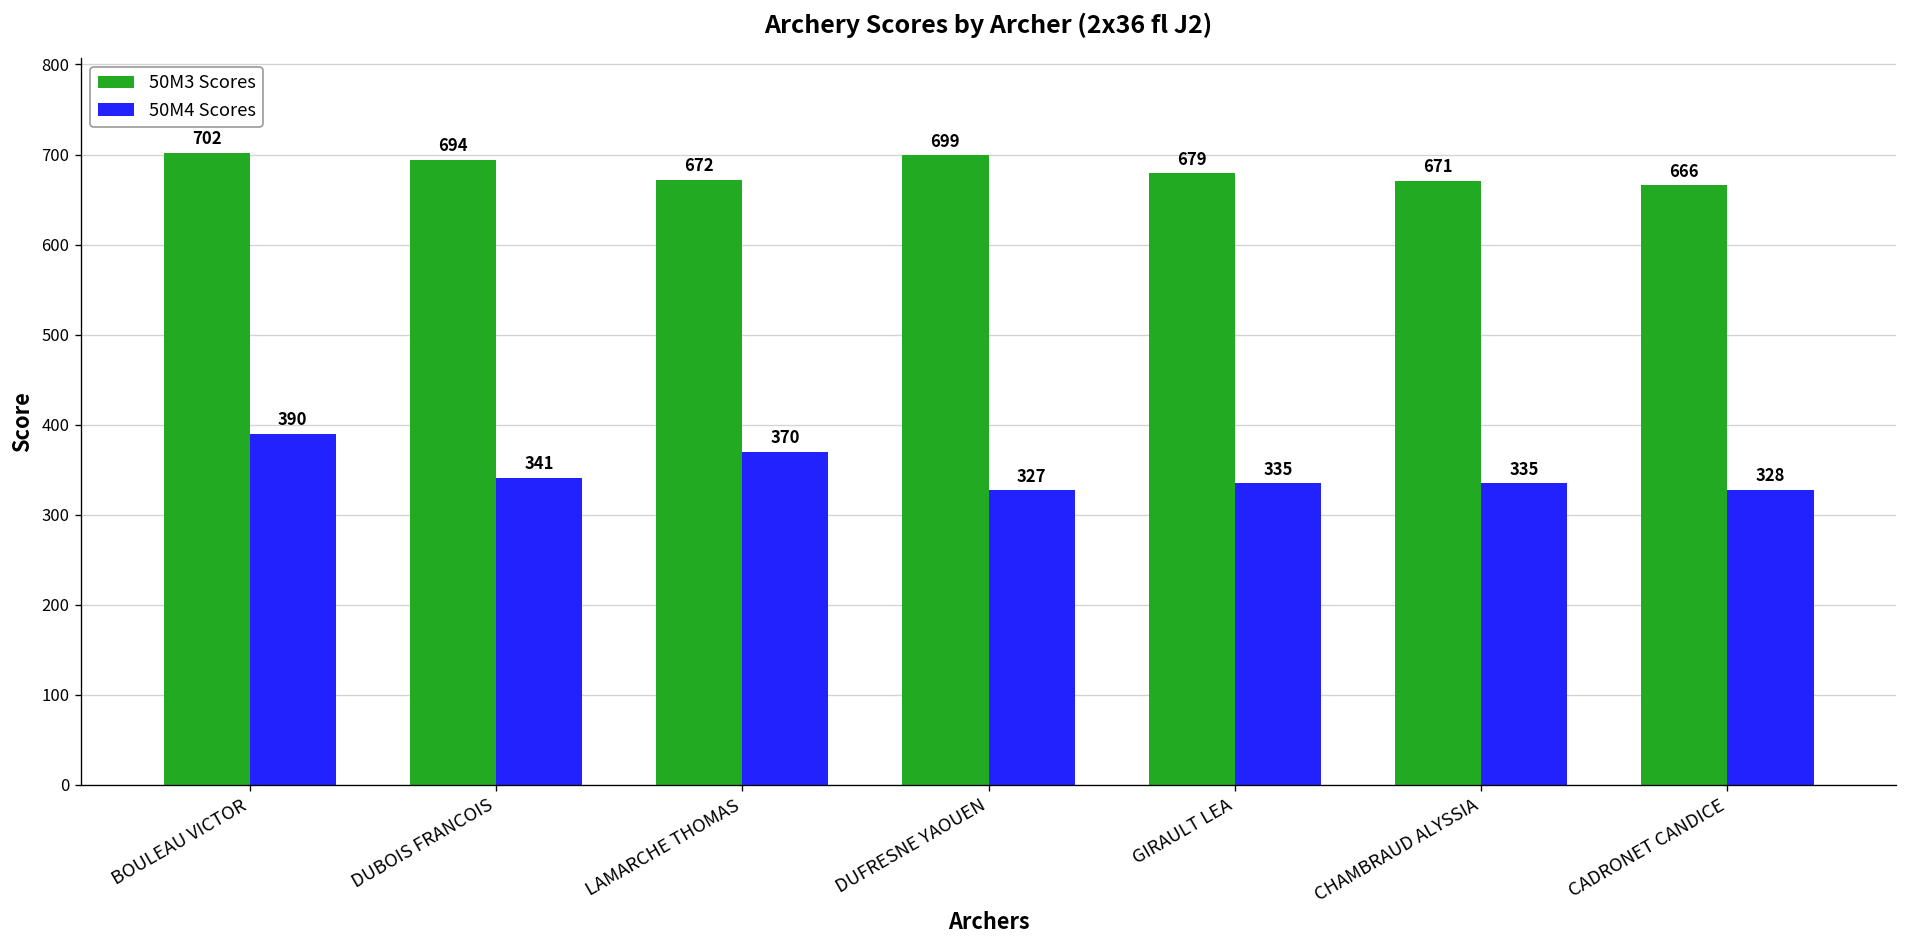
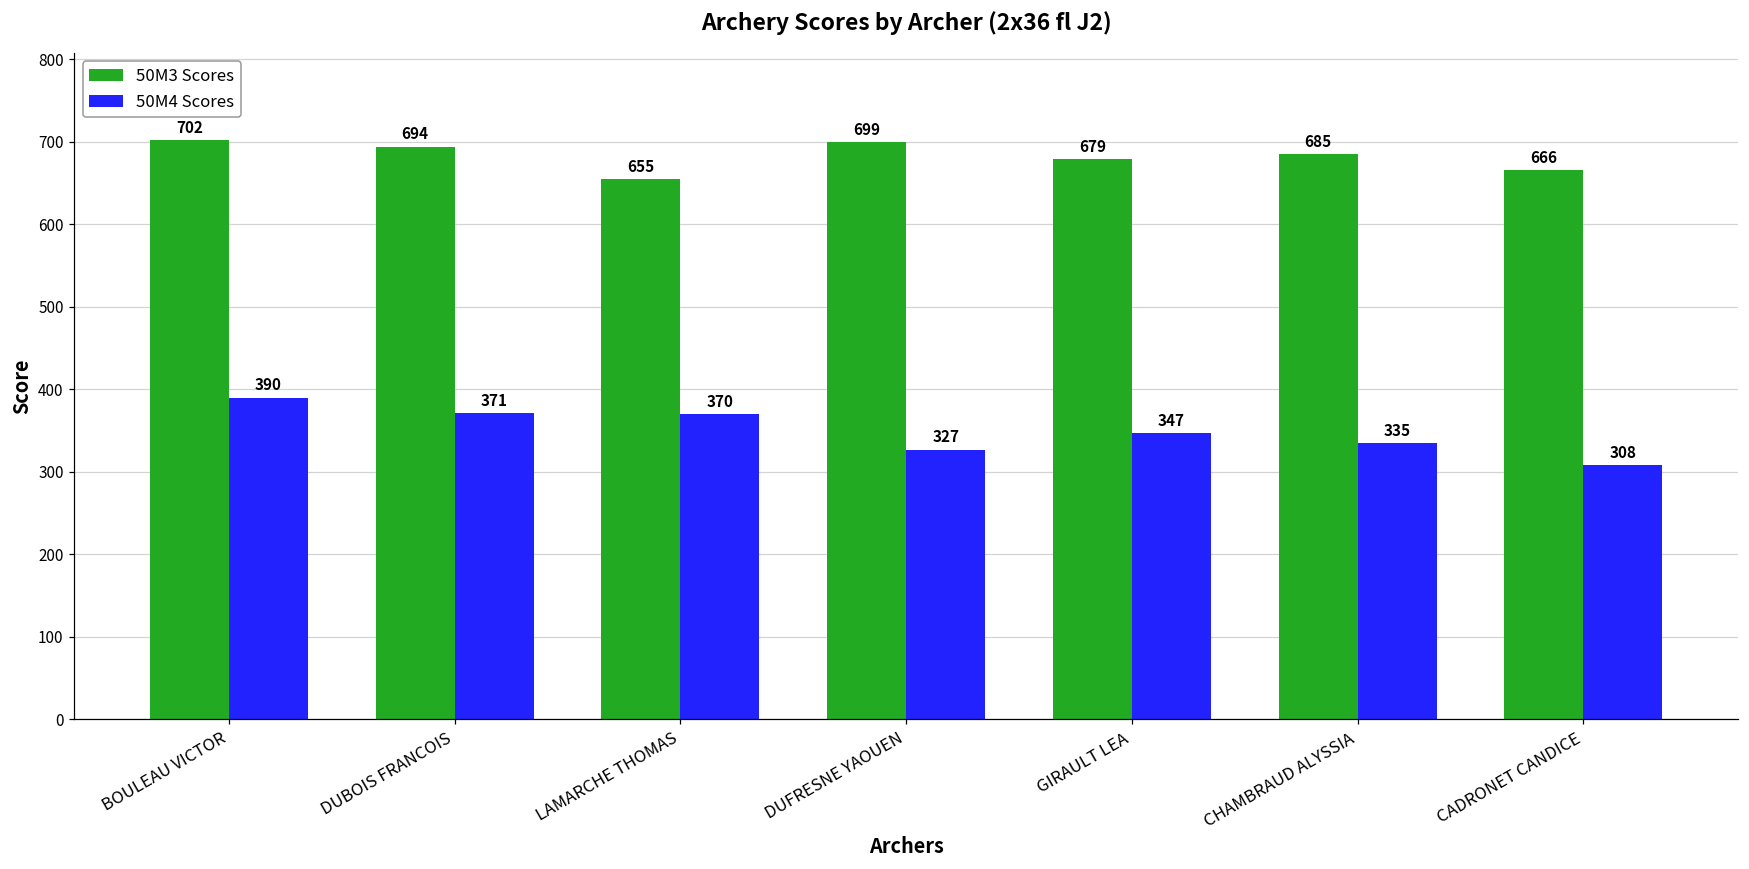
  {
    "50M3 Scores": {
      "DUBOIS FRANCOIS": 694,
-     "LAMARCHE THOMAS": 672,
+     "LAMARCHE THOMAS": 655,
      "DUFRESNE YAOUEN": 699,
      "GIRAULT LEA": 679,
-     "CHAMBRAUD ALYSSIA": 671,
+     "CHAMBRAUD ALYSSIA": 685,
      "CADRONET CANDICE": 666
    },
    "50M4 Scores": {
      "BOULEAU VICTOR": 390,
-     "DUBOIS FRANCOIS": 341,
+     "DUBOIS FRANCOIS": 371,
      "LAMARCHE THOMAS": 370,
      "DUFRESNE YAOUEN": 327,
-     "GIRAULT LEA": 335,
+     "GIRAULT LEA": 347,
      "CHAMBRAUD ALYSSIA": 335,
-     "CADRONET CANDICE": 328
+     "CADRONET CANDICE": 308
    }
  }
